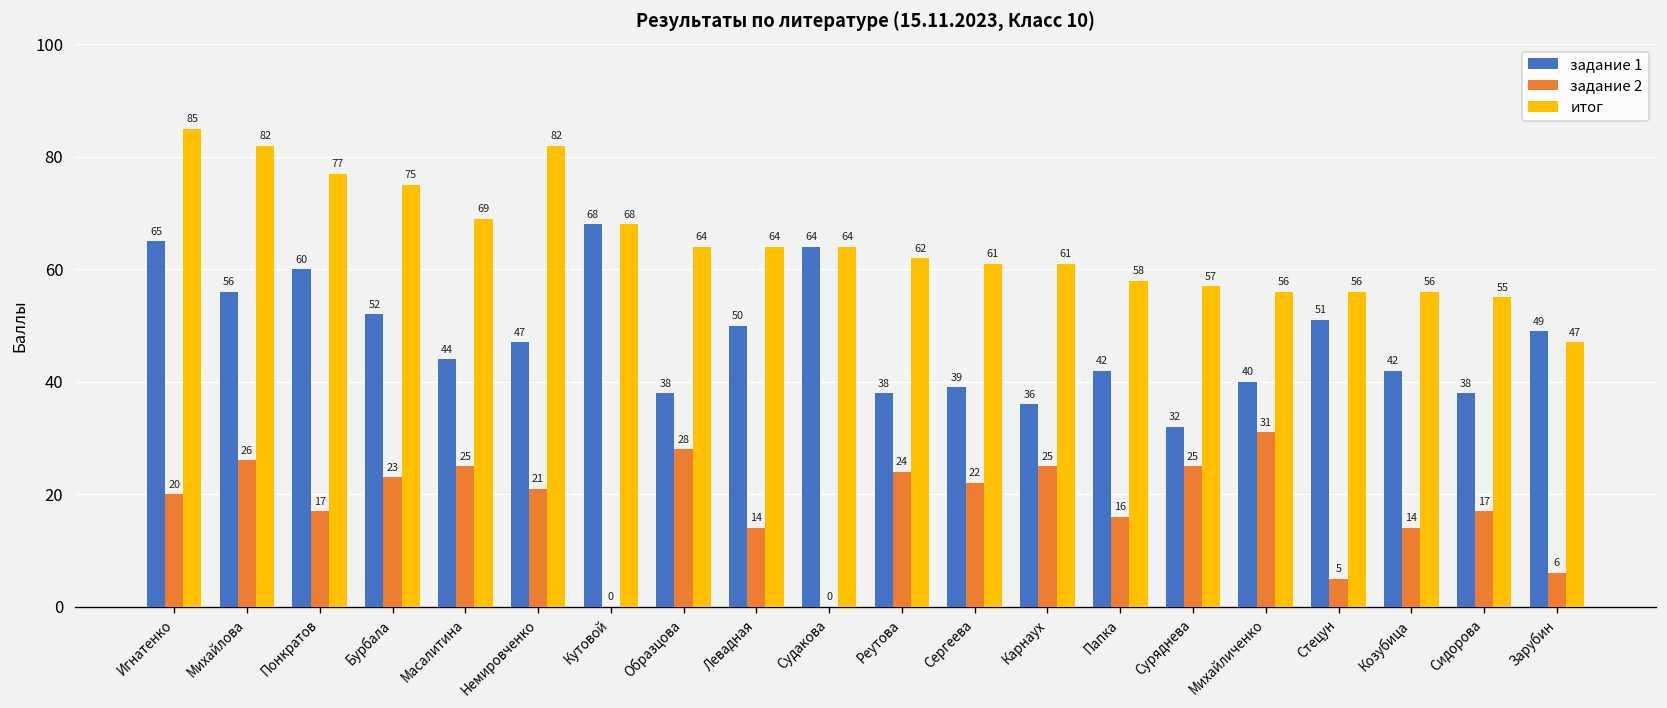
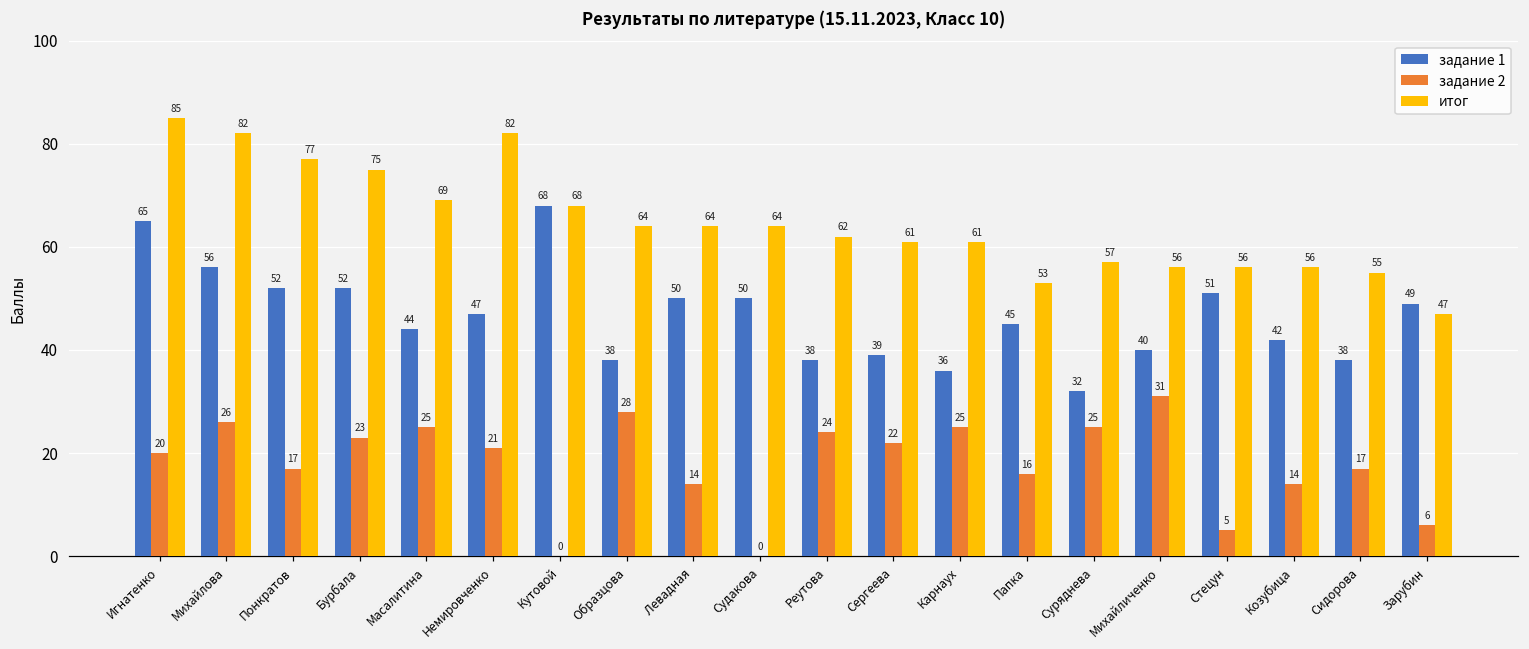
  {
    "задание 1": {
      "Игнатенко": 65,
      "Михайлова": 56,
-     "Понкратов": 60,
+     "Понкратов": 52,
      "Бурбала": 52,
      "Масалитина": 44,
      "Немировченко": 47,
      "Кутовой": 68,
      "Образцова": 38,
      "Левадная": 50,
-     "Судакова": 64,
+     "Судакова": 50,
      "Реутова": 38,
      "Сергеева": 39,
      "Карнаух": 36,
-     "Папка": 42,
+     "Папка": 45,
      "Суряднева": 32,
      "Михайличенко": 40,
      "Стецун": 51,
      "Козубица": 42,
      "Сидорова": 38,
      "Зарубин": 49
    },
    "задание 2": {
      "Игнатенко": 20,
      "Михайлова": 26,
      "Понкратов": 17,
      "Бурбала": 23,
      "Масалитина": 25,
      "Немировченко": 21,
      "Кутовой": 0,
      "Образцова": 28,
      "Левадная": 14,
      "Судакова": 0,
      "Реутова": 24,
      "Сергеева": 22,
      "Карнаух": 25,
      "Папка": 16,
      "Суряднева": 25,
      "Михайличенко": 31,
      "Стецун": 5,
      "Козубица": 14,
      "Сидорова": 17,
      "Зарубин": 6
    },
    "итог": {
      "Игнатенко": 85,
      "Михайлова": 82,
      "Понкратов": 77,
      "Бурбала": 75,
      "Масалитина": 69,
      "Немировченко": 82,
      "Кутовой": 68,
      "Образцова": 64,
      "Левадная": 64,
      "Судакова": 64,
      "Реутова": 62,
      "Сергеева": 61,
      "Карнаух": 61,
-     "Папка": 58,
+     "Папка": 53,
      "Суряднева": 57,
      "Михайличенко": 56,
      "Стецун": 56,
      "Козубица": 56,
      "Сидорова": 55,
      "Зарубин": 47
    }
  }
